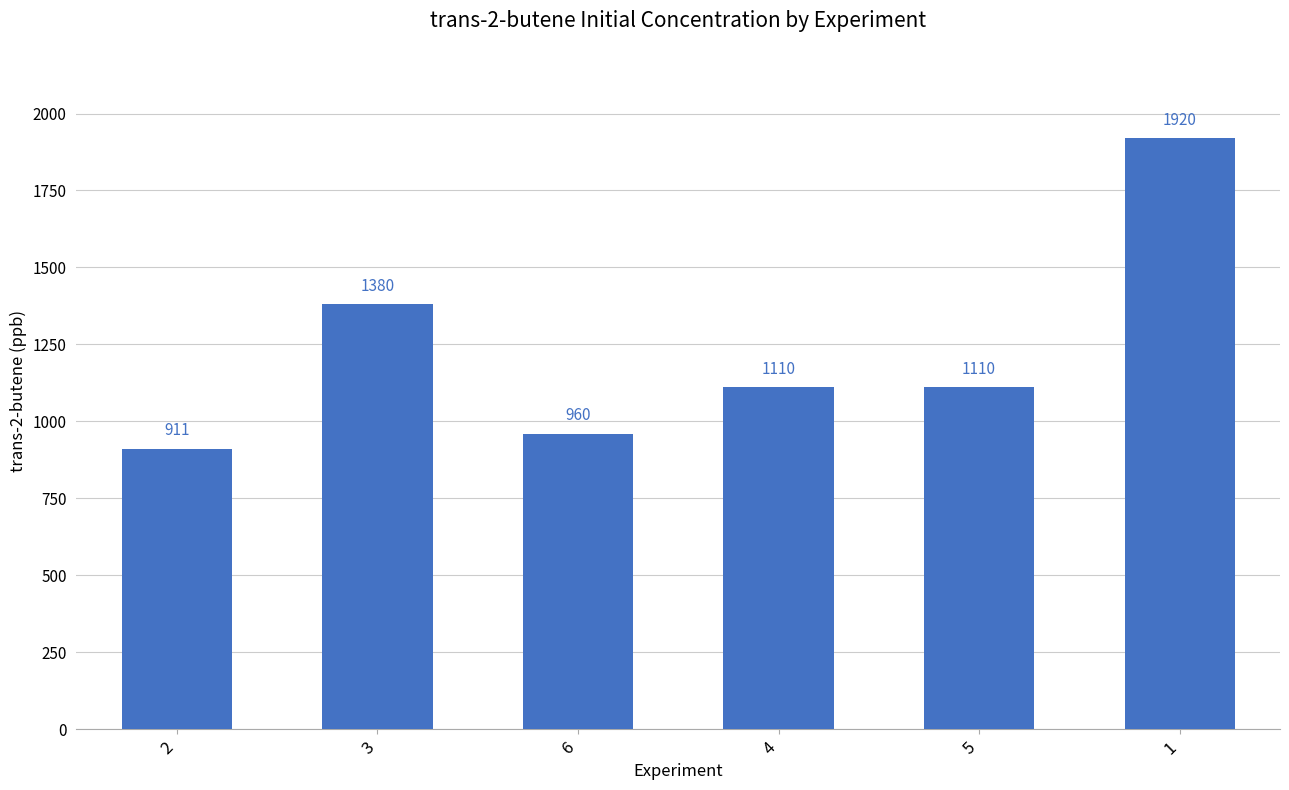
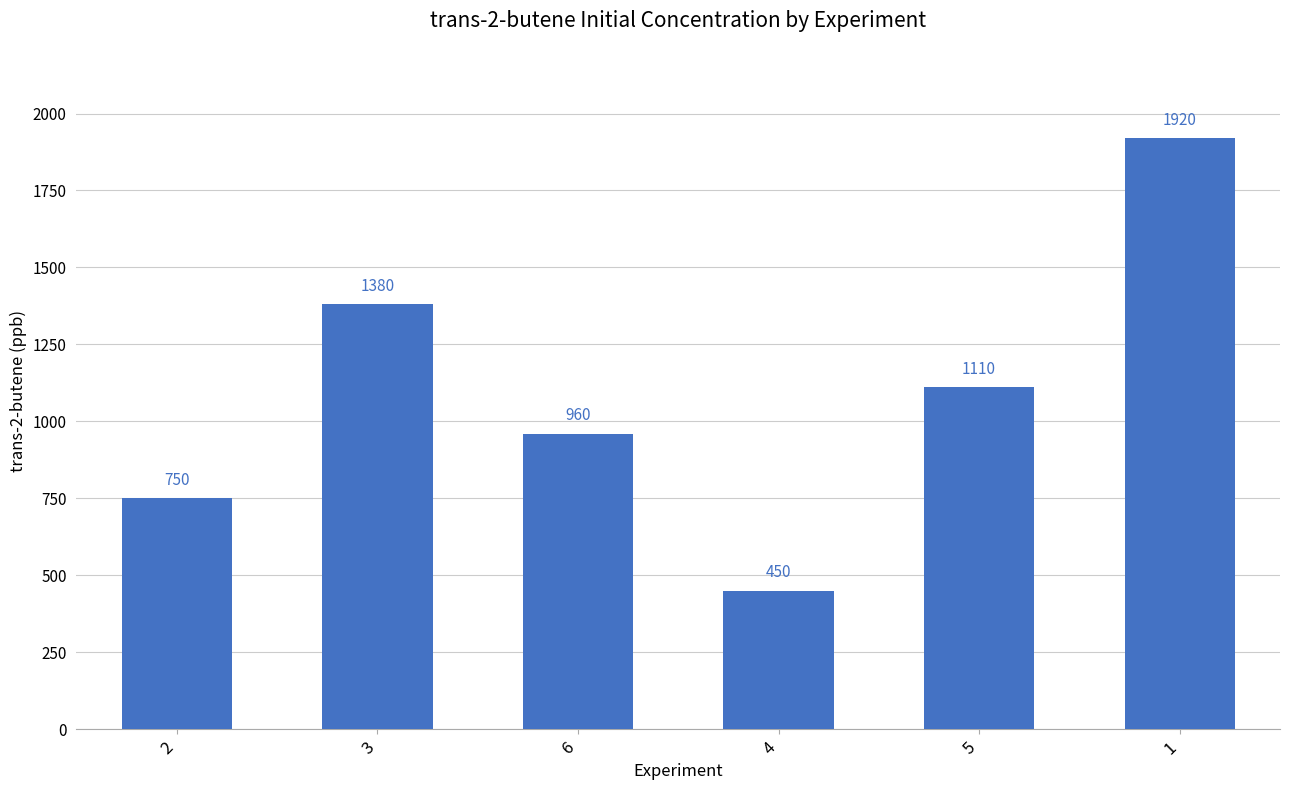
  {
-   "2": 911,
+   "2": 750,
    "3": 1380,
    "6": 960,
-   "4": 1110,
+   "4": 450,
    "5": 1110,
    "1": 1920
  }
